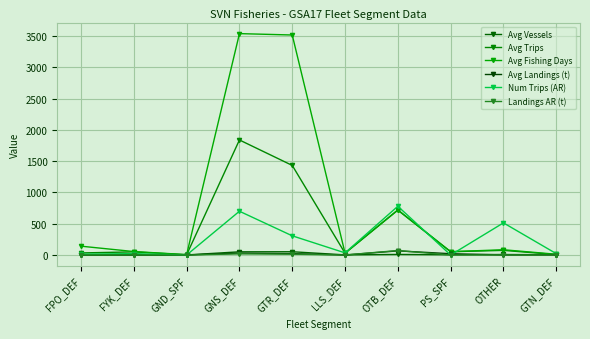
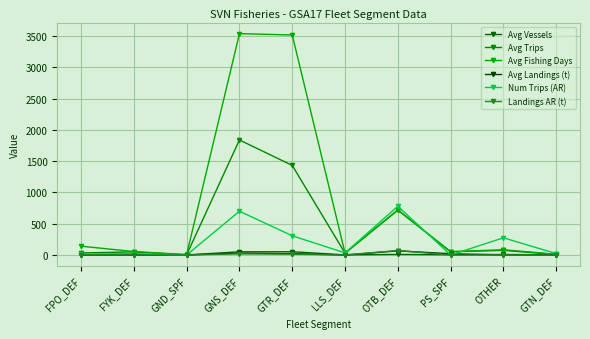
  {
    "Num Trips (AR)": {
      "GNS_DEF": 700,
      "GTR_DEF": 300,
      "OTB_DEF": 800,
-     "OTHER": 500
+     "OTHER": 300
    }
  }
